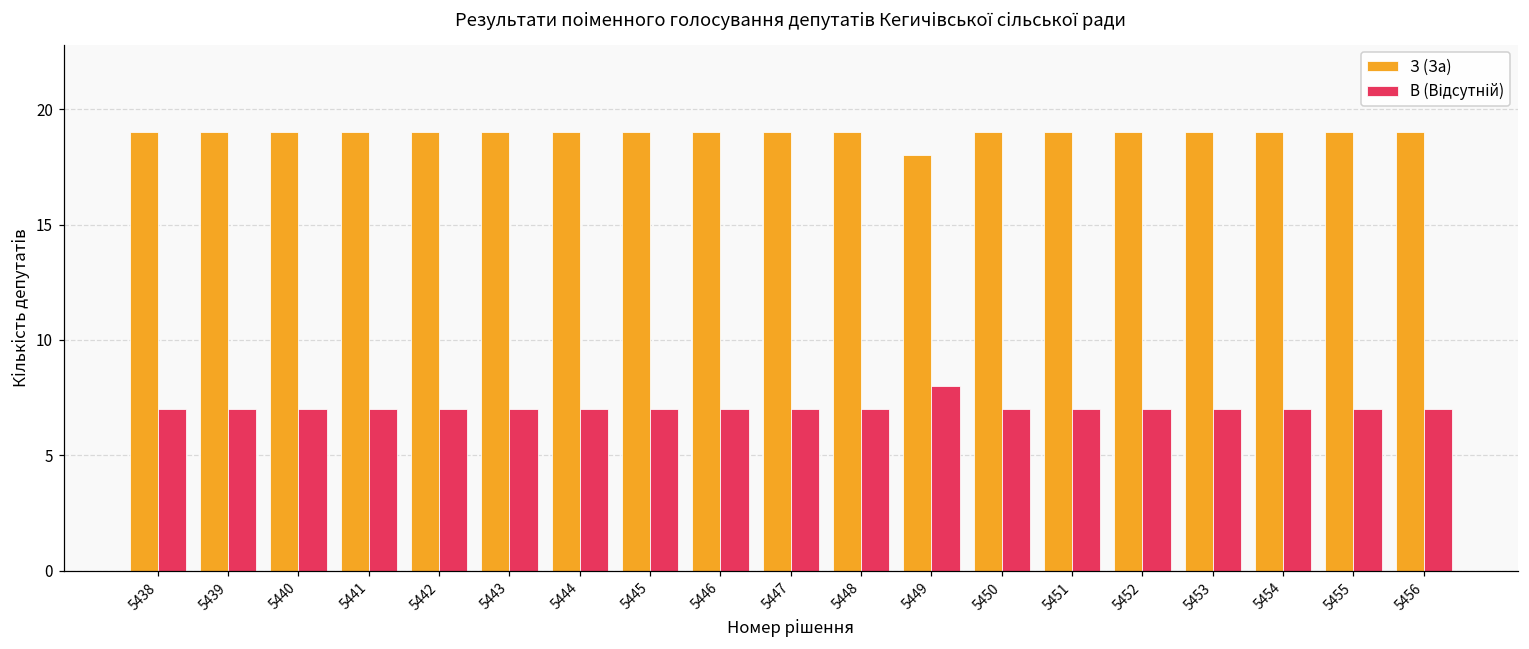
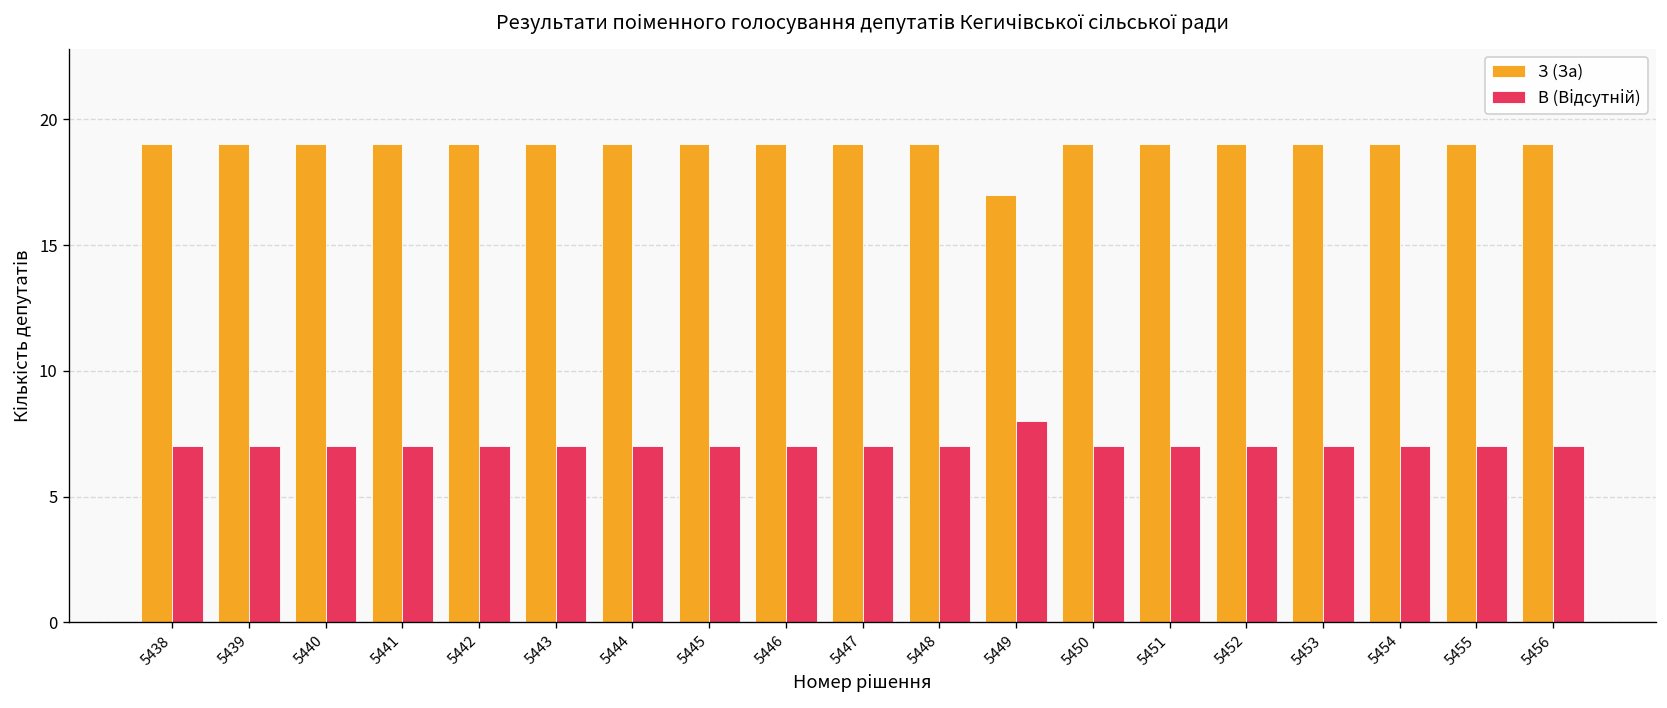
  {
    "З (За)": {
      "5438": 19,
      "5439": 19,
      "5440": 19,
      "5441": 19,
      "5442": 19,
      "5443": 19,
      "5444": 19,
      "5445": 19,
      "5446": 19,
      "5447": 19,
      "5448": 19,
-     "5449": 18,
+     "5449": 17,
      "5450": 19,
      "5451": 19,
      "5452": 19,
      "5453": 19,
      "5454": 19,
      "5455": 19,
      "5456": 19
    },
    "В (Відсутній)": {
      "5438": 7,
      "5439": 7,
      "5440": 7,
      "5441": 7,
      "5442": 7,
      "5443": 7,
      "5444": 7,
      "5445": 7,
      "5446": 7,
      "5447": 7,
      "5448": 7,
      "5449": 8,
      "5450": 7,
      "5451": 7,
      "5452": 7,
      "5453": 7,
      "5454": 7,
      "5455": 7,
      "5456": 7
    }
  }
